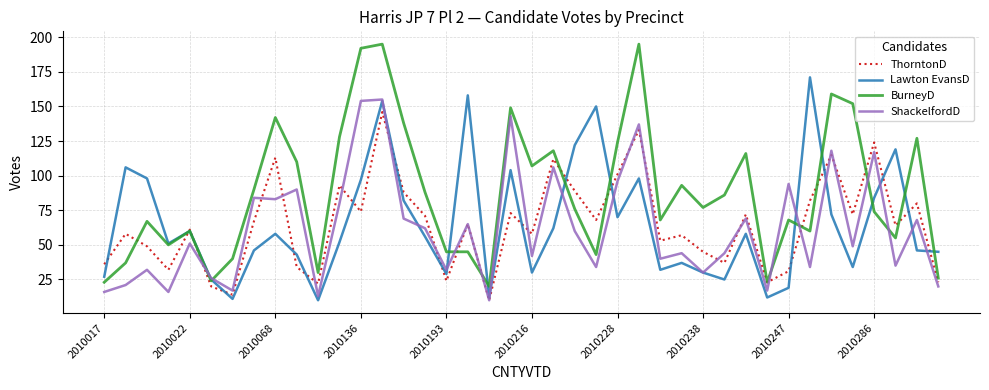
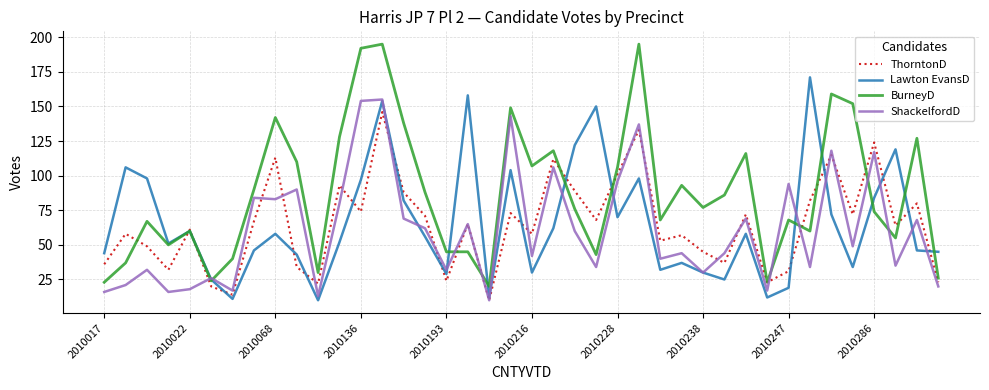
  {
    "ThorntonD": {
      "2010017": 36,
      "2010068": 113,
      "2010136": 74,
      "2010193": 24,
      "2010216": 58,
      "2010228": 101,
      "2010238": 45,
      "2010247": 31,
      "2010286": 124
    },
    "Lawton EvansD": {
-     "2010017": 27,
+     "2010017": 44,
      "2010068": 58,
      "2010136": 97,
      "2010193": 29,
      "2010216": 30,
      "2010228": 70,
      "2010247": 19,
      "2010286": 84
    },
    "BurneyD": {
      "2010017": 23,
      "2010068": 142,
      "2010136": 192,
      "2010193": 45,
      "2010216": 107,
-     "2010228": 124,
+     "2010228": 106,
      "2010238": 77,
      "2010247": 68,
      "2010286": 74
    },
    "ShackelfordD": {
      "2010017": 16,
-     "2010022": 51,
+     "2010022": 18,
      "2010068": 83,
      "2010136": 154,
      "2010193": 32,
      "2010216": 42,
      "2010228": 96,
      "2010247": 94,
      "2010286": 117
    }
  }
